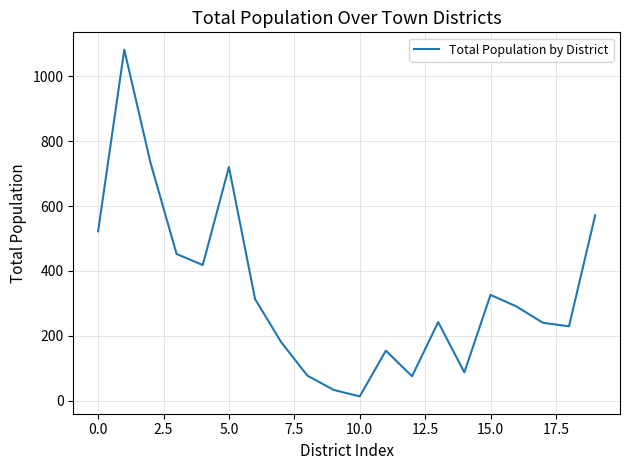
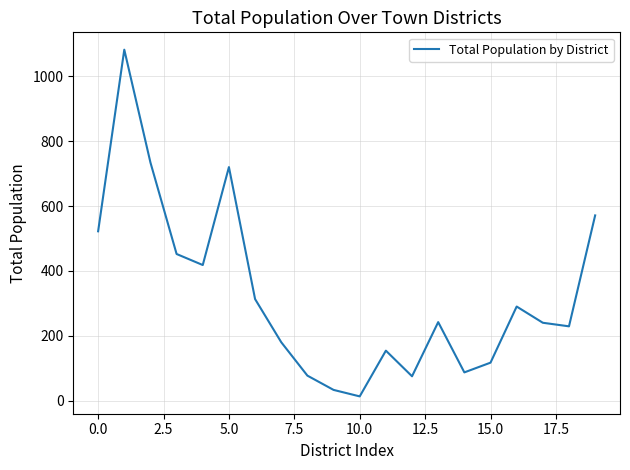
  {
    "0.0": 520,
    "5.0": 720,
    "10.0": 10,
-   "15.0": 330
+   "15.0": 120
  }
